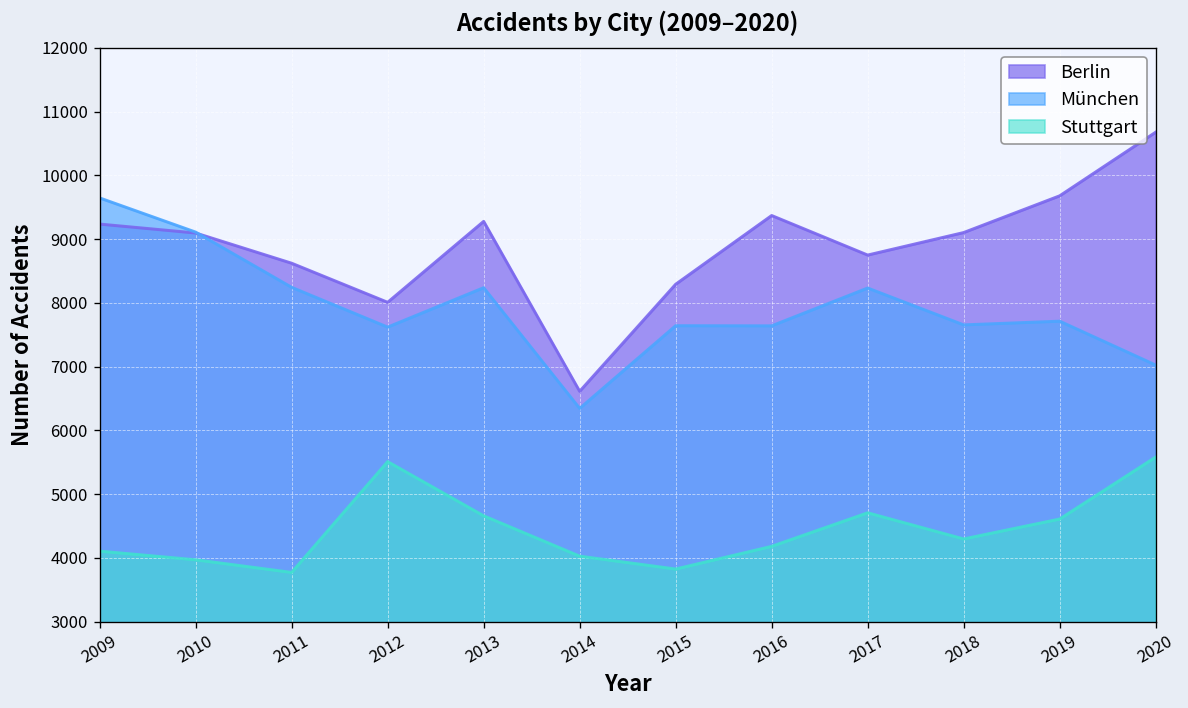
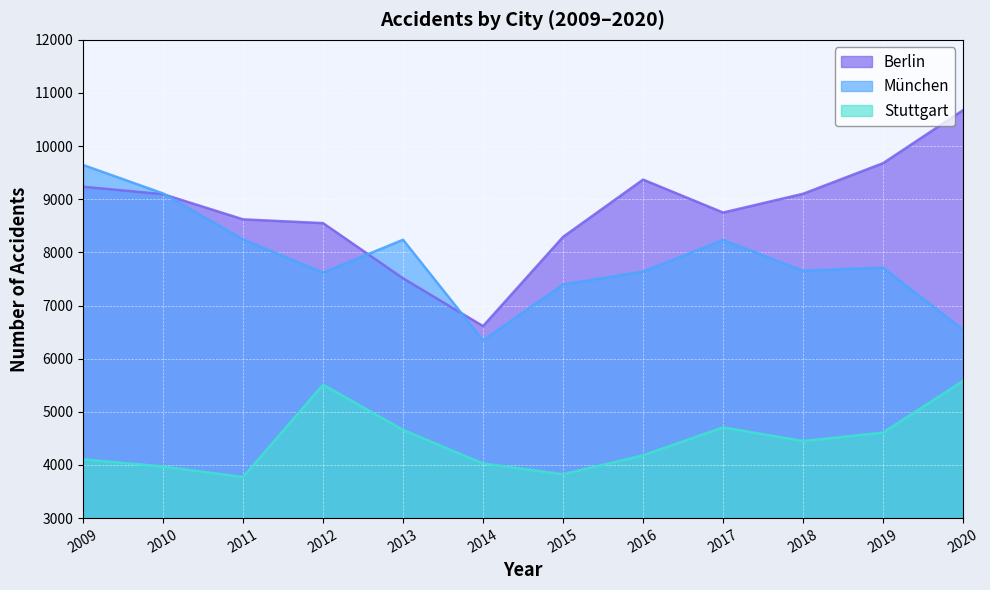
  {
    "Berlin": {
      "2009": 9200,
      "2011": 8600,
-     "2012": 8000,
-     "2013": 9300,
+     "2012": 8600,
+     "2013": 7500,
      "2014": 6600,
      "2015": 8300,
      "2016": 9400,
      "2017": 8800,
      "2018": 9100,
      "2019": 9700,
      "2020": 10700
    },
    "München": {
      "2009": 9600,
      "2011": 8200,
      "2012": 7600,
      "2013": 8200,
      "2014": 6300,
-     "2015": 7600,
+     "2015": 7400,
      "2016": 7600,
      "2017": 8200,
      "2018": 7700,
      "2019": 7700,
-     "2020": 7000
+     "2020": 6500
    },
    "Stuttgart": {
      "2009": 4100,
      "2010": 4000,
      "2011": 3800,
      "2012": 5500,
      "2013": 4700,
      "2014": 4000,
      "2015": 3800,
      "2016": 4200,
      "2017": 4700,
-     "2018": 4300,
+     "2018": 4500,
      "2019": 4600,
      "2020": 5600
    }
  }
